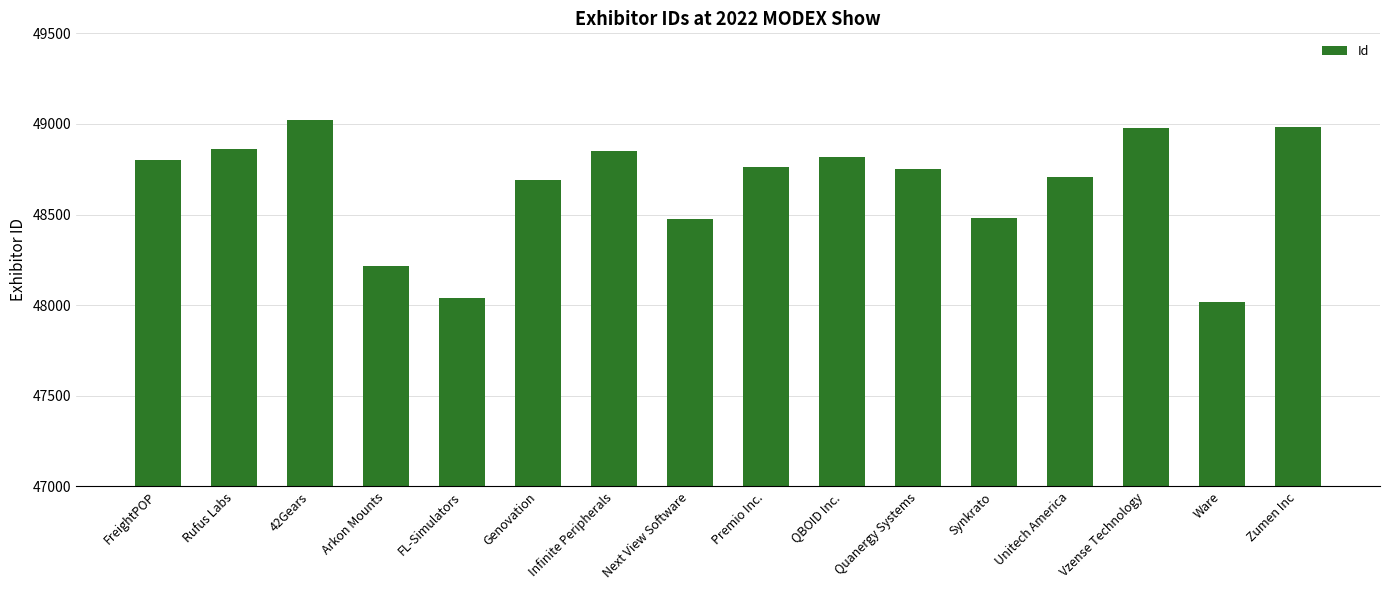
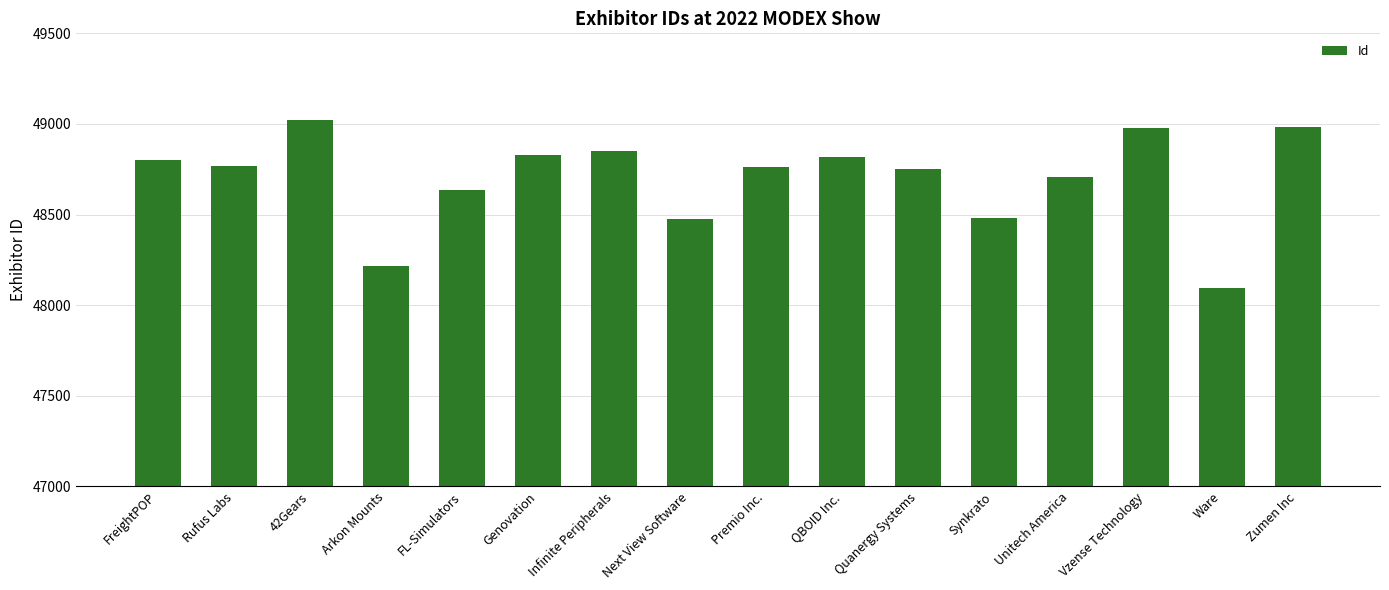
  {
    "FreightPOP": 48800,
-   "Rufus Labs": 48860,
+   "Rufus Labs": 48770,
    "42Gears": 49020,
    "Arkon Mounts": 48220,
-   "FL-Simulators": 48040,
-   "Genovation": 48690,
+   "FL-Simulators": 48630,
+   "Genovation": 48830,
    "Infinite Peripherals": 48850,
    "Next View Software": 48470,
    "Premio Inc.": 48760,
    "QBOID Inc.": 48820,
    "Quanergy Systems": 48750,
    "Synkrato": 48480,
    "Unitech America": 48710,
    "Vzense Technology": 48980,
-   "Ware": 48020,
+   "Ware": 48090,
    "Zumen Inc": 48980
  }
